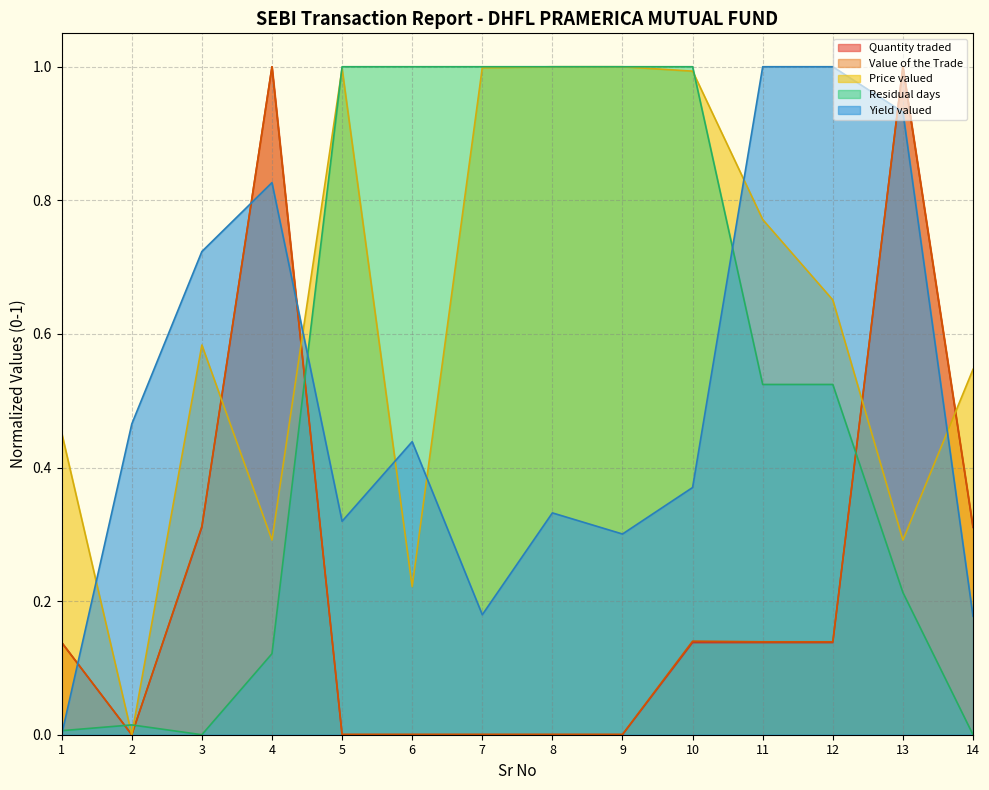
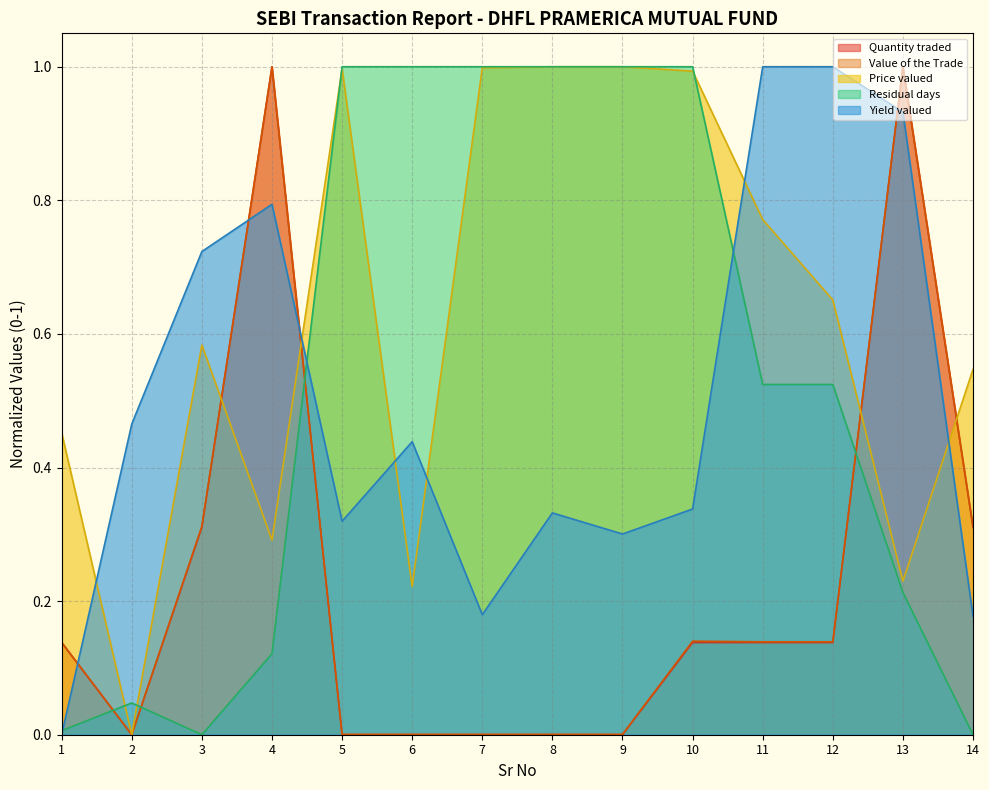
  {
    "Price valued": {
      "1": 0.45,
      "3": 0.58,
      "4": 0.29,
      "6": 0.22,
      "10": 0.99,
      "11": 0.77,
      "12": 0.65,
-     "13": 0.29,
+     "13": 0.23,
      "14": 0.55
    },
    "Residual days": {
      "1": 0.01,
-     "2": 0.01,
+     "2": 0.05,
      "3": 0.00,
      "4": 0.12,
      "6": 1.00,
      "10": 1.00,
      "11": 0.52,
      "12": 0.52,
      "13": 0.21,
      "14": 0.00
    },
    "Yield valued": {
      "1": 0.00,
      "2": 0.47,
      "3": 0.72,
-     "4": 0.83,
+     "4": 0.79,
      "5": 0.32,
      "6": 0.44,
      "7": 0.18,
      "8": 0.33,
      "9": 0.30,
-     "10": 0.37,
+     "10": 0.34,
      "11": 1.00,
      "12": 1.00,
      "14": 0.18
    }
  }
